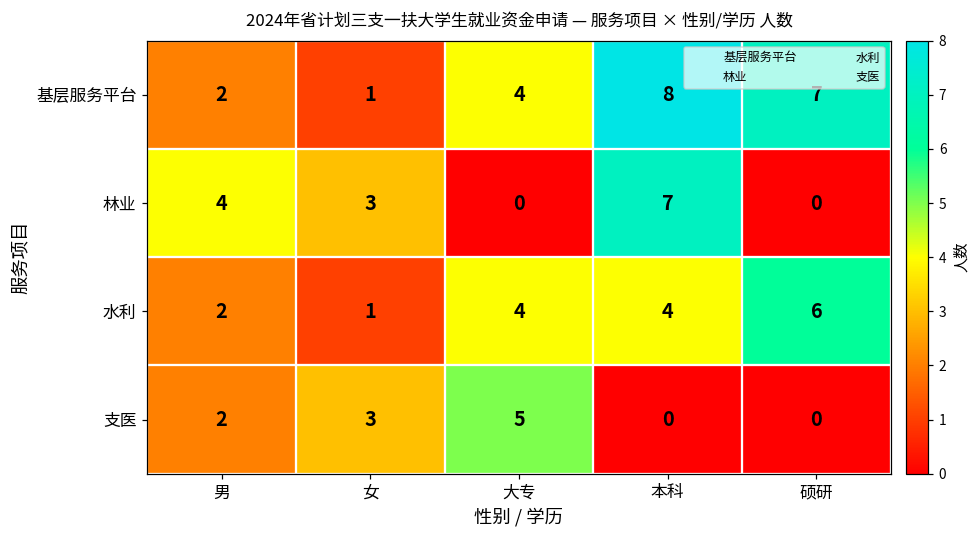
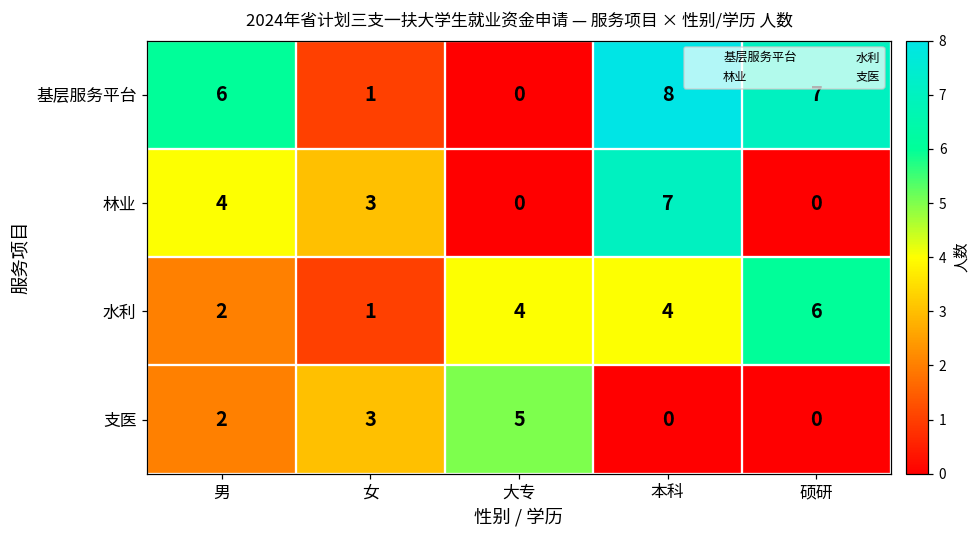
  {
    "基层服务平台": {
-     "男": 2,
+     "男": 6,
      "女": 1,
-     "大专": 4,
+     "大专": 0,
      "本科": 8
    },
    "林业": {
      "男": 4,
      "女": 3,
      "大专": 0,
      "本科": 7,
      "硕研": 0
    },
    "水利": {
      "男": 2,
      "女": 1,
      "大专": 4,
      "本科": 4,
      "硕研": 6
    },
    "支医": {
      "男": 2,
      "女": 3,
      "大专": 5,
      "本科": 0,
      "硕研": 0
    }
  }
